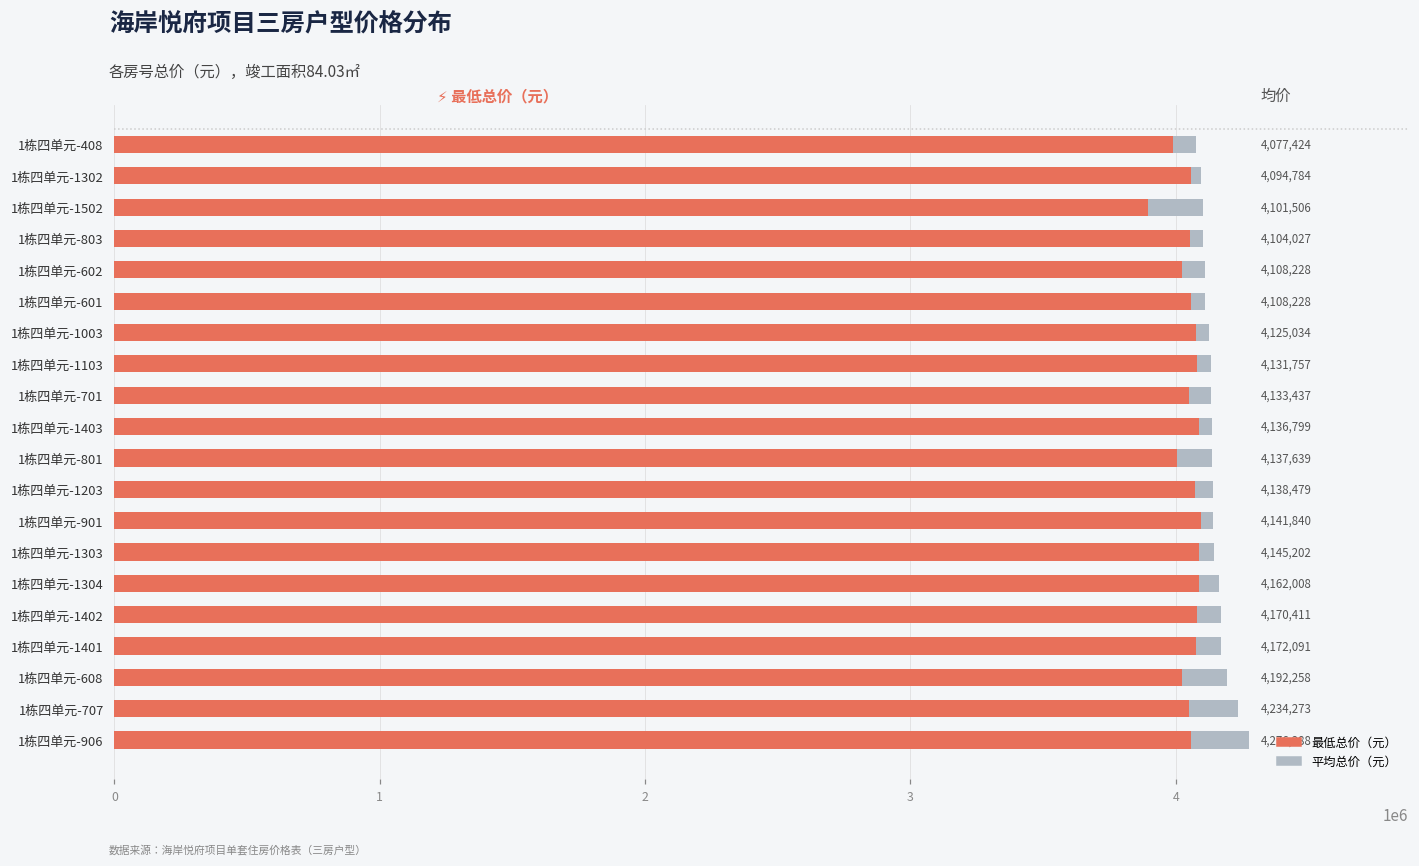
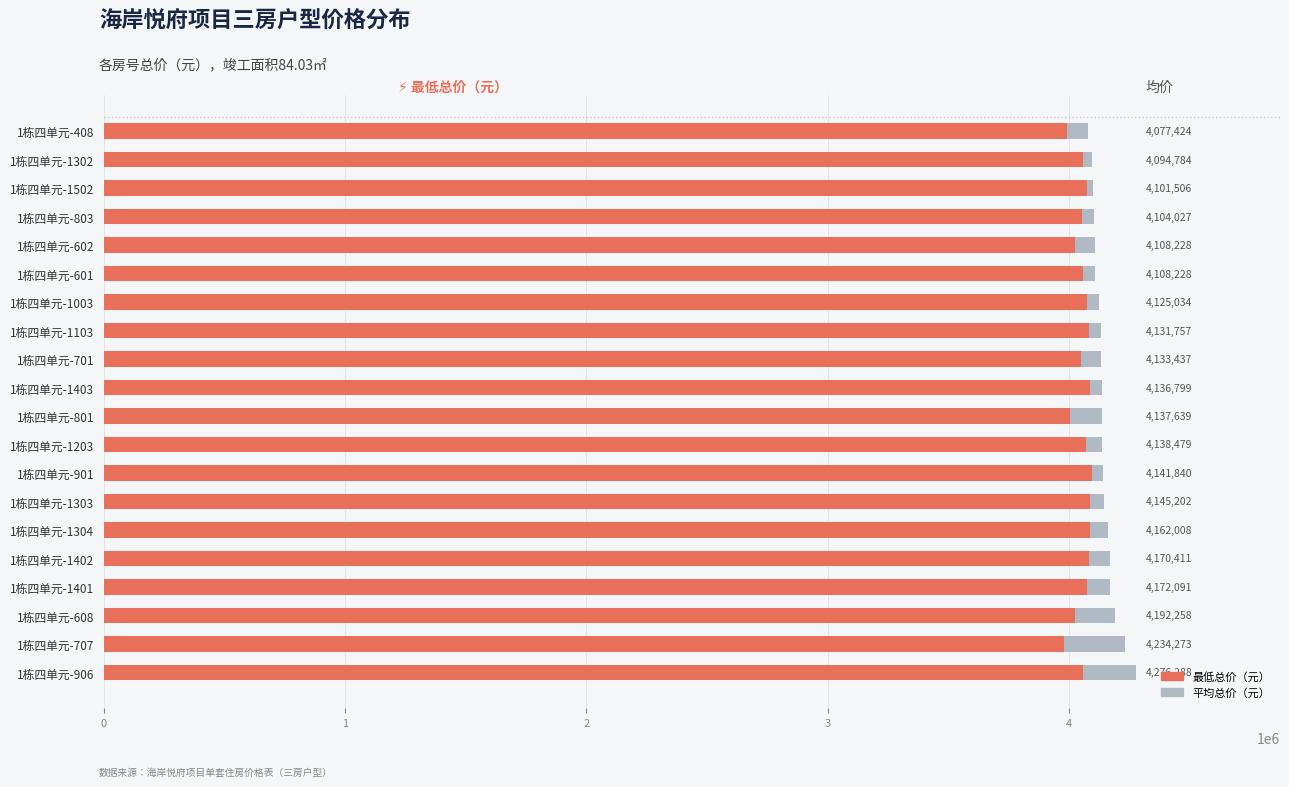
  {
    "平均总价（元）": {
      "1栋四单元-707": "4,234,273"
    },
    "最低总价（元）": {
-     "1栋四单元-1502": "3900000",
-     "1栋四单元-707": "4050000"
+     "1栋四单元-1502": "4070000",
+     "1栋四单元-707": "3980000"
    }
  }
